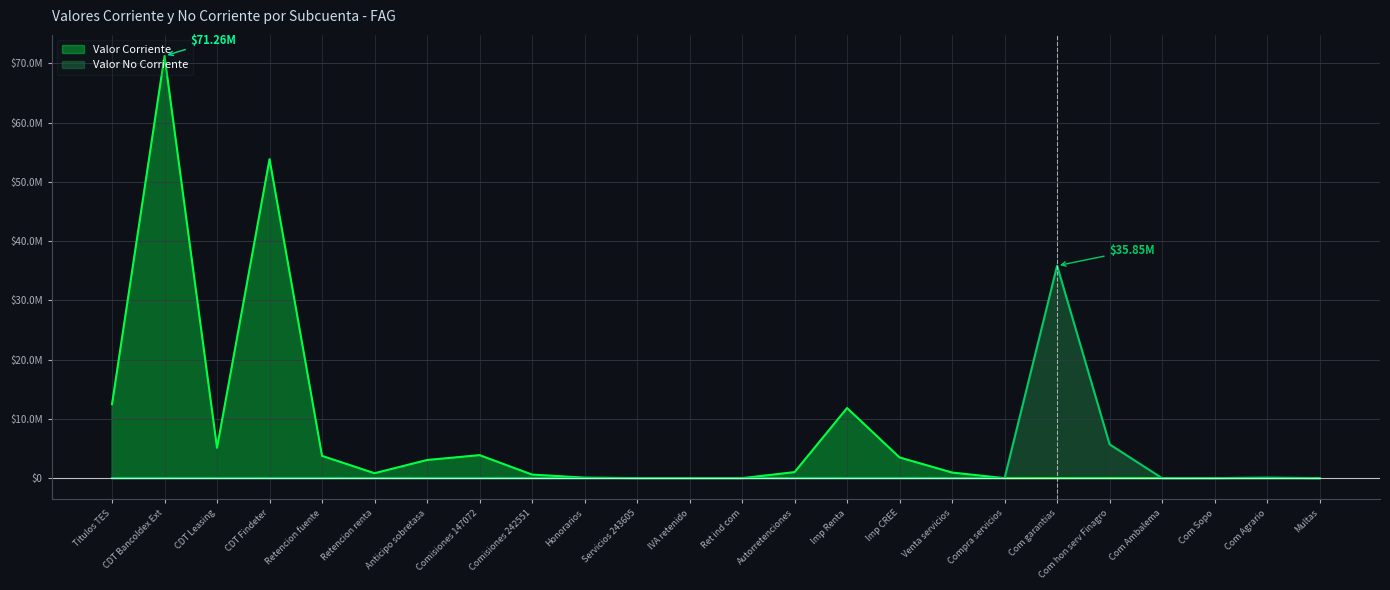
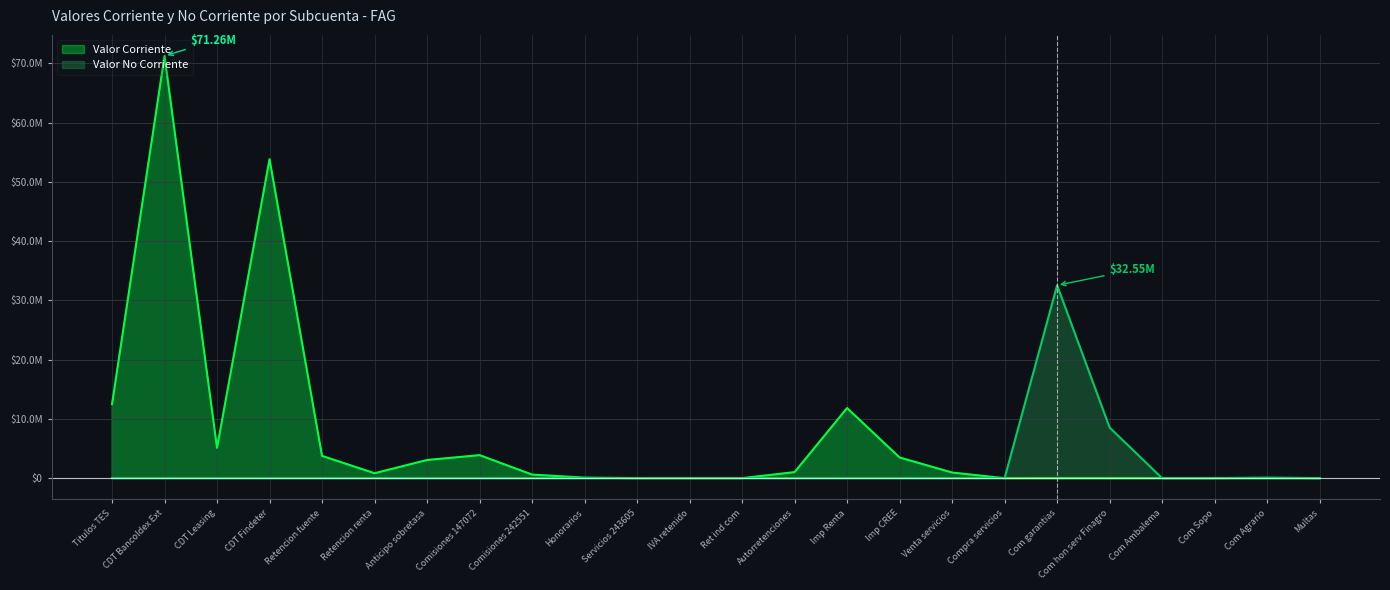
  {
    "Valor No Corriente": {
-     "Com garantias": "$35.85M",
-     "Com hon serv Finagro": "$6000000"
+     "Com garantias": "$32.55M",
+     "Com hon serv Finagro": "$9000000"
    }
  }
